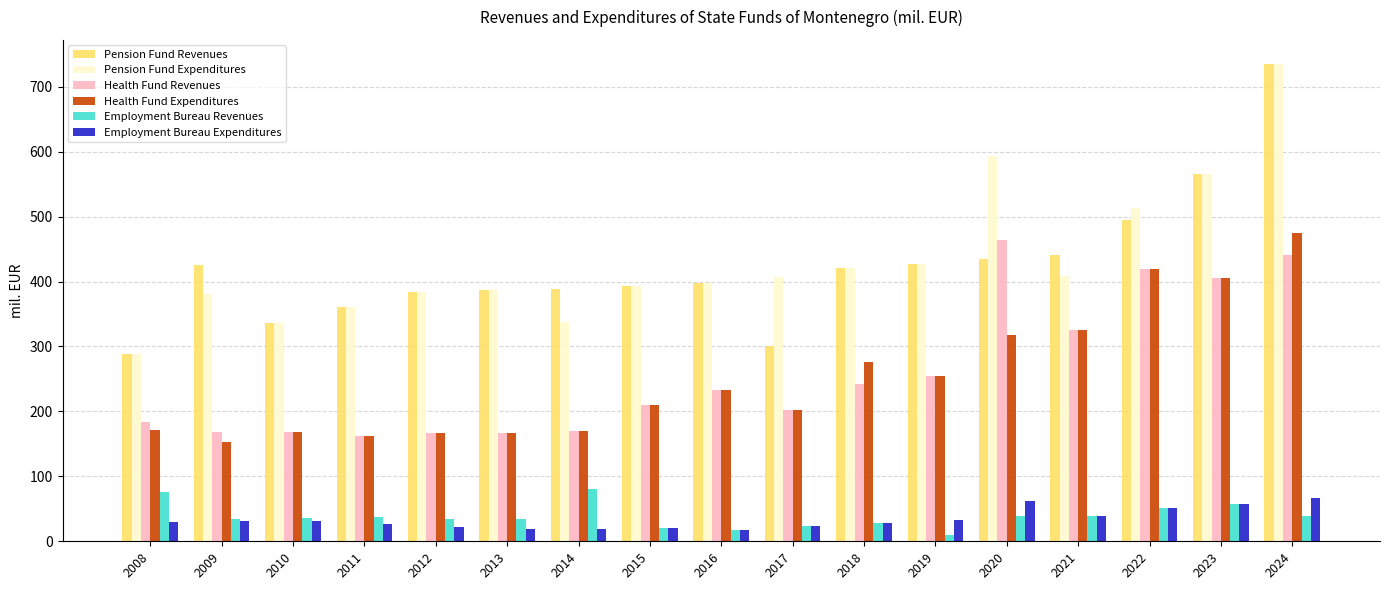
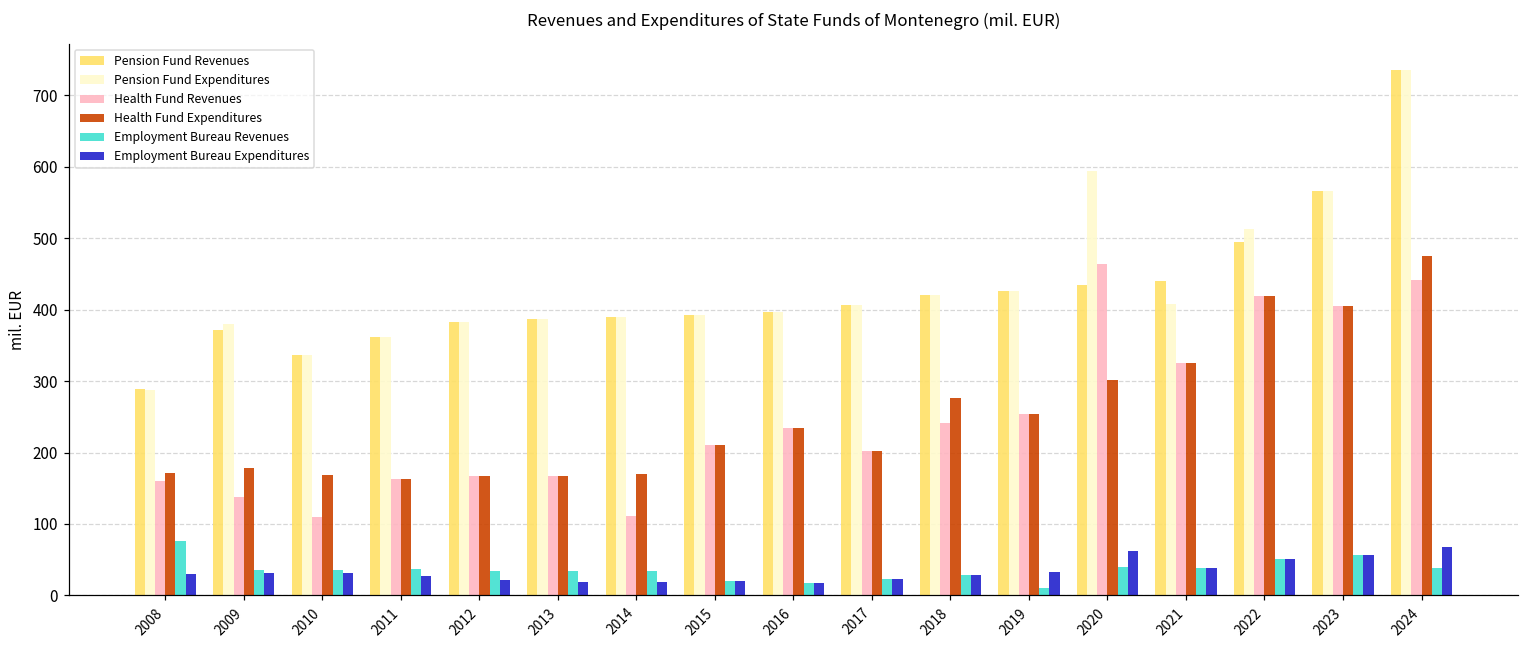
  {
    "Pension Fund Revenues": {
      "2008": 290,
-     "2009": 430,
+     "2009": 370,
      "2010": 340,
      "2011": 360,
      "2012": 380,
      "2013": 390,
      "2014": 390,
      "2015": 390,
      "2016": 400,
-     "2017": 300,
+     "2017": 410,
      "2018": 420,
      "2019": 430,
      "2020": 430,
      "2021": 440,
      "2022": 490,
      "2023": 570,
      "2024": 740
    },
    "Pension Fund Expenditures": {
      "2008": 290,
      "2009": 380,
      "2010": 340,
      "2011": 360,
      "2012": 380,
      "2013": 390,
-     "2014": 340,
+     "2014": 390,
      "2015": 390,
      "2016": 400,
      "2017": 410,
      "2018": 420,
      "2019": 430,
      "2020": 590,
      "2021": 410,
      "2022": 510,
      "2023": 570,
      "2024": 740
    },
    "Health Fund Revenues": {
-     "2008": 180,
-     "2009": 170,
-     "2010": 170,
+     "2008": 160,
+     "2009": 140,
+     "2010": 110,
      "2011": 160,
      "2012": 170,
      "2013": 170,
-     "2014": 170,
+     "2014": 110,
      "2015": 210,
      "2016": 230,
      "2017": 200,
      "2018": 240,
      "2019": 250,
      "2020": 460,
      "2021": 320,
      "2022": 420,
      "2023": 410,
      "2024": 440
    },
    "Health Fund Expenditures": {
      "2008": 170,
-     "2009": 150,
+     "2009": 180,
      "2010": 170,
      "2011": 160,
      "2012": 170,
      "2013": 170,
      "2014": 170,
      "2015": 210,
      "2016": 230,
      "2017": 200,
      "2018": 280,
      "2019": 250,
-     "2020": 320,
+     "2020": 300,
      "2021": 320,
      "2022": 420,
      "2023": 410,
      "2024": 480
    },
    "Employment Bureau Revenues": {
      "2008": 80,
      "2009": 30,
      "2010": 40,
      "2011": 40,
      "2012": 30,
      "2013": 30,
-     "2014": 80,
+     "2014": 30,
      "2015": 20,
      "2016": 20,
      "2017": 20,
      "2018": 30,
      "2019": 10,
      "2020": 40,
      "2021": 40,
      "2022": 50,
      "2023": 60,
      "2024": 40
    },
    "Employment Bureau Expenditures": {
      "2008": 30,
      "2009": 30,
      "2010": 30,
      "2011": 30,
      "2012": 20,
      "2013": 20,
      "2014": 20,
      "2015": 20,
      "2016": 20,
      "2017": 20,
      "2018": 30,
      "2019": 30,
      "2020": 60,
      "2021": 40,
      "2022": 50,
      "2023": 60,
      "2024": 70
    }
  }
